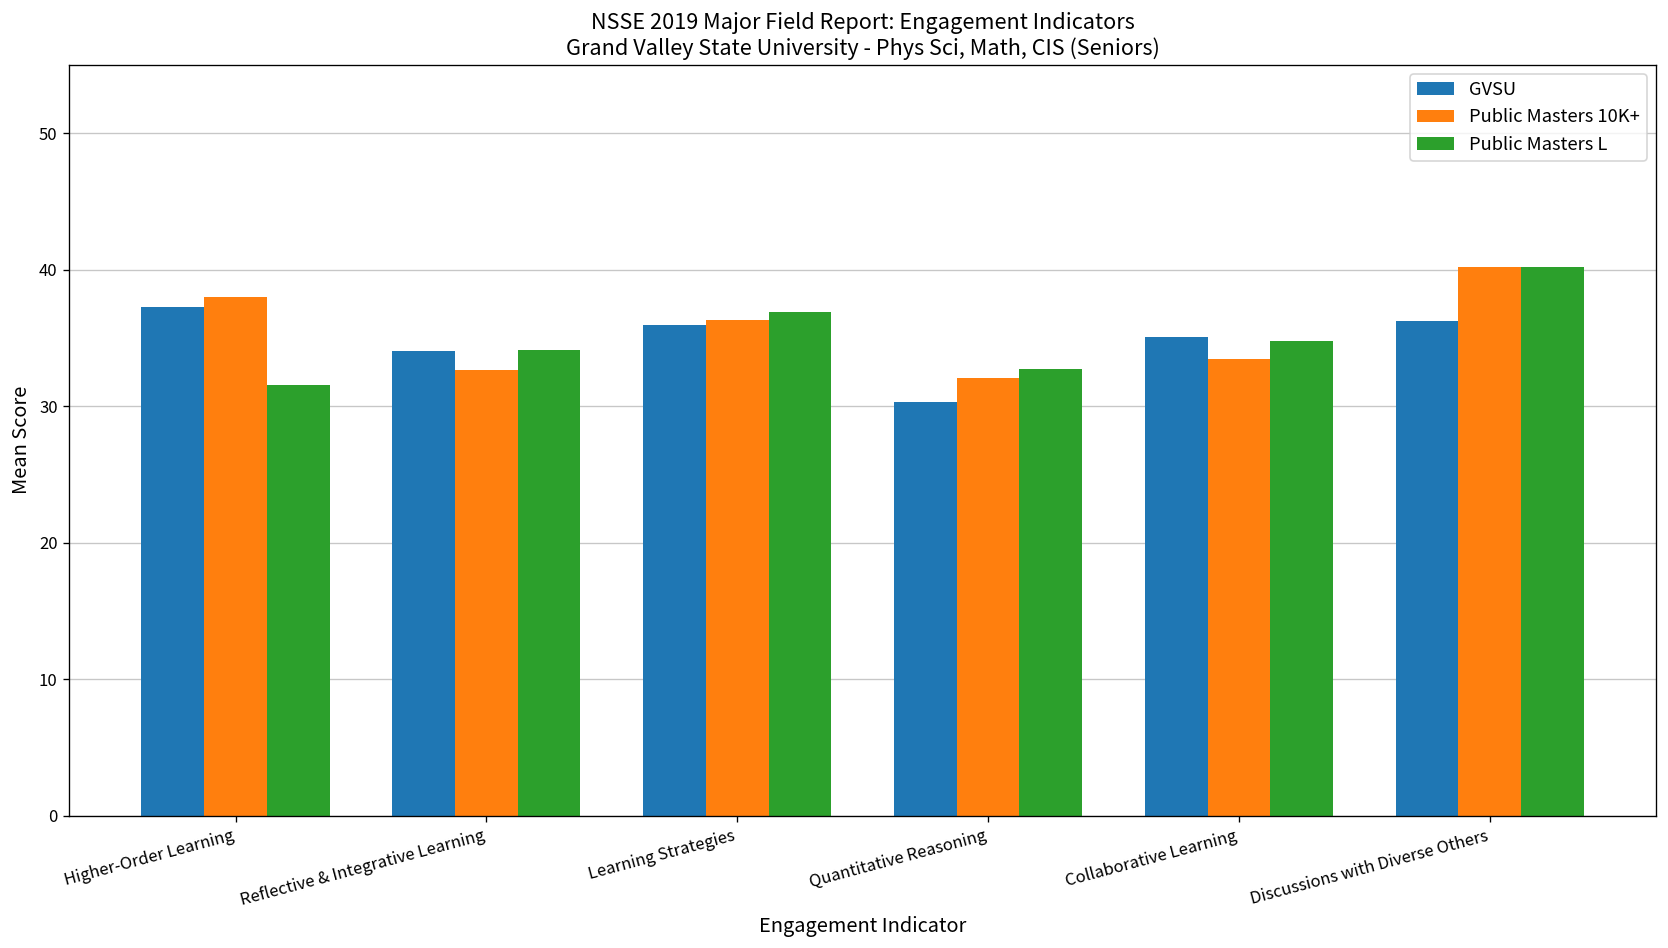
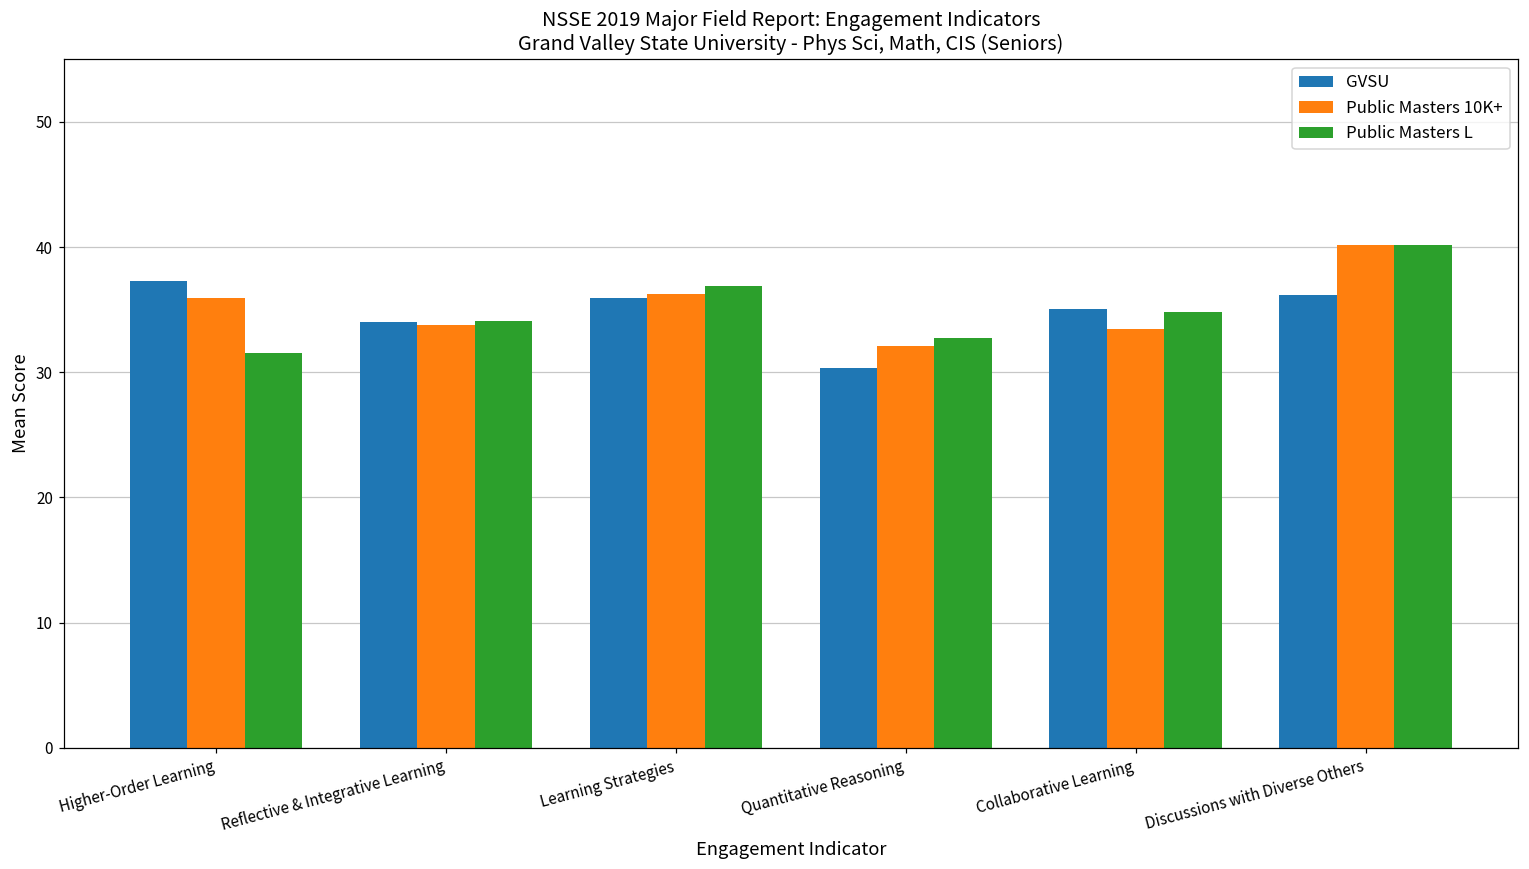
  {
    "GVSU": {
      "Higher-Order Learning": 37.3,
      "Reflective & Integrative Learning": 34.0,
      "Learning Strategies": 36.0,
      "Quantitative Reasoning": 30.3,
      "Collaborative Learning": 35.1,
      "Discussions with Diverse Others": 36.2
    },
    "Public Masters 10K+": {
-     "Higher-Order Learning": 38.0,
-     "Reflective & Integrative Learning": 32.6,
+     "Higher-Order Learning": 35.9,
+     "Reflective & Integrative Learning": 33.8,
      "Learning Strategies": 36.3,
      "Quantitative Reasoning": 32.1,
      "Collaborative Learning": 33.5,
      "Discussions with Diverse Others": 40.2
    },
    "Public Masters L": {
      "Higher-Order Learning": 31.6,
      "Reflective & Integrative Learning": 34.1,
      "Learning Strategies": 36.9,
      "Quantitative Reasoning": 32.7,
      "Collaborative Learning": 34.8,
      "Discussions with Diverse Others": 40.2
    }
  }
